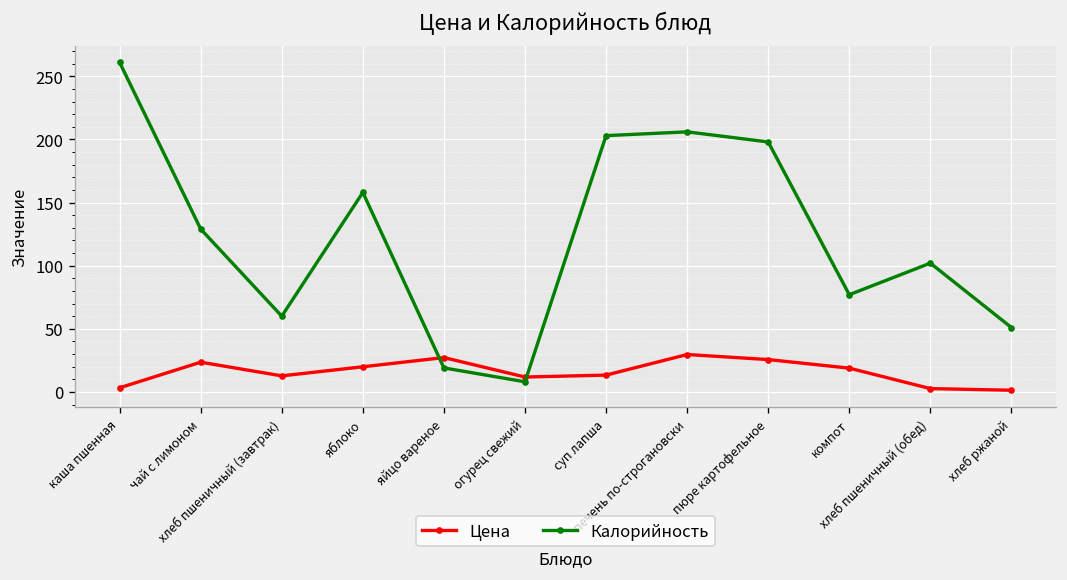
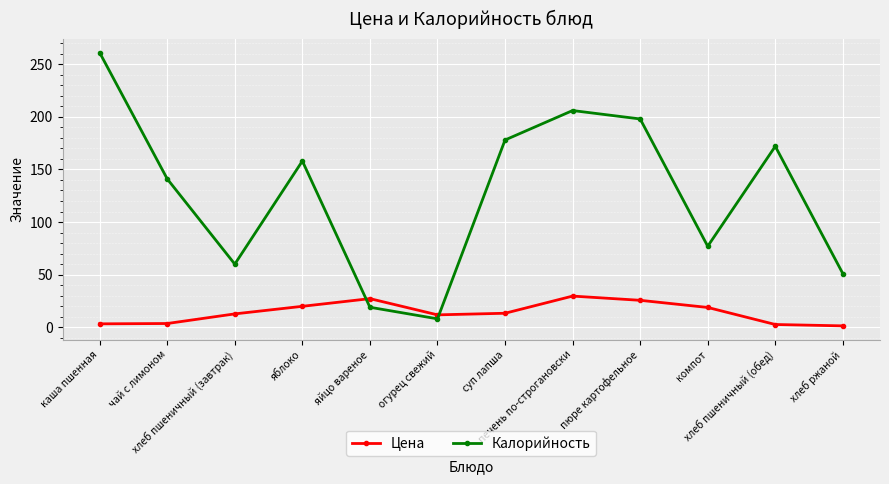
  {
    "Цена": {
      "каша пшенная": 3,
-     "чай с лимоном": 24,
+     "чай с лимоном": 4,
      "хлеб пшеничный (завтрак)": 13,
      "яблоко": 20,
      "яйцо вареное": 27,
      "огурец свежий": 12,
      "суп лапша": 13,
      "печень по-строгановски": 30,
      "пюре картофельное": 26,
      "компот": 19,
      "хлеб пшеничный (обед)": 3,
      "хлеб ржаной": 1
    },
    "Калорийность": {
      "каша пшенная": 261,
-     "чай с лимоном": 129,
+     "чай с лимоном": 141,
      "хлеб пшеничный (завтрак)": 60,
      "яблоко": 158,
      "яйцо вареное": 19,
      "огурец свежий": 8,
-     "суп лапша": 203,
+     "суп лапша": 178,
      "печень по-строгановски": 206,
      "пюре картофельное": 198,
      "компот": 77,
-     "хлеб пшеничный (обед)": 102,
+     "хлеб пшеничный (обед)": 172,
      "хлеб ржаной": 51
    }
  }
